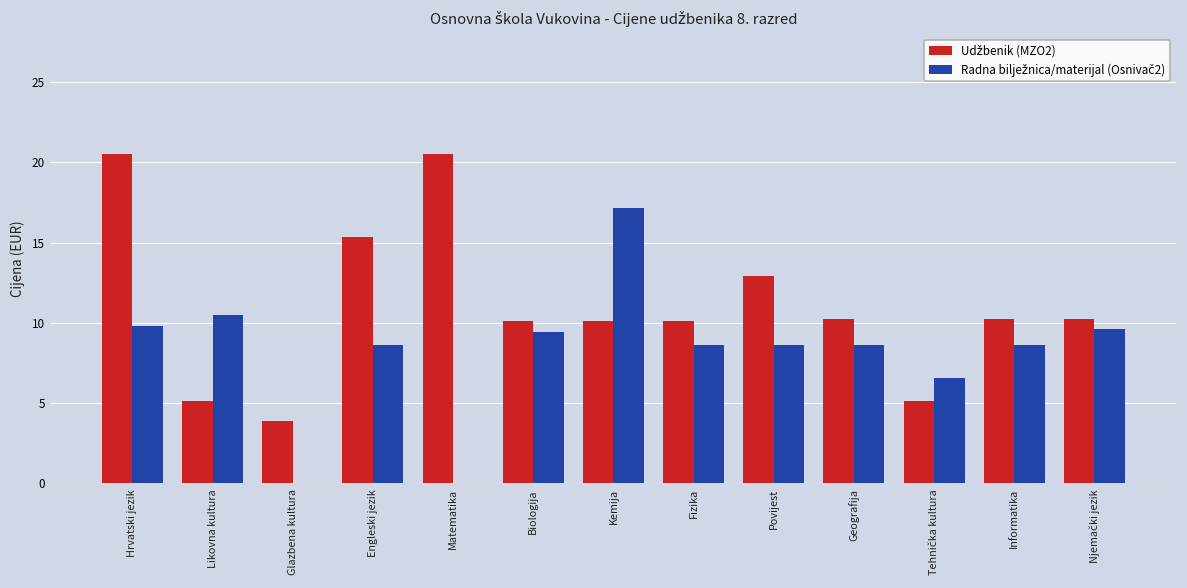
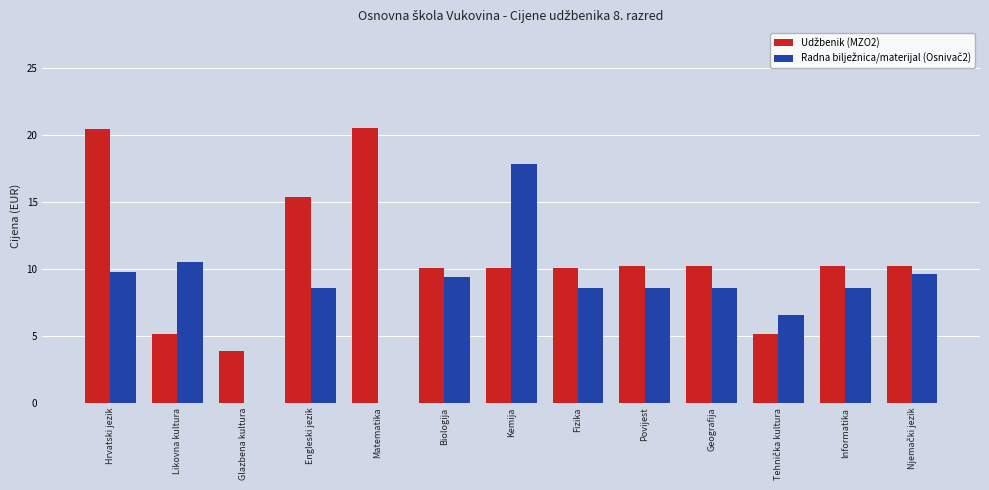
  {
    "Udžbenik (MZO2)": {
      "Hrvatski jezik": 20.5,
      "Likovna kultura": 5.1,
      "Glazbena kultura": 3.9,
      "Engleski jezik": 15.4,
      "Matematika": 20.5,
      "Biologija": 10.1,
      "Kemija": 10.1,
      "Fizika": 10.1,
-     "Povijest": 12.9,
+     "Povijest": 10.3,
      "Geografija": 10.3,
      "Tehnička kultura": 5.1,
      "Informatika": 10.3,
      "Njemački jezik": 10.3
    },
    "Radna bilježnica/materijal (Osnivač2)": {
      "Hrvatski jezik": 9.8,
      "Likovna kultura": 10.5,
      "Glazbena kultura": 0.0,
      "Engleski jezik": 8.6,
      "Matematika": 0.0,
      "Biologija": 9.4,
-     "Kemija": 17.1,
+     "Kemija": 17.9,
      "Fizika": 8.6,
      "Povijest": 8.6,
      "Geografija": 8.6,
      "Tehnička kultura": 6.6,
      "Informatika": 8.6,
      "Njemački jezik": 9.6
    }
  }
